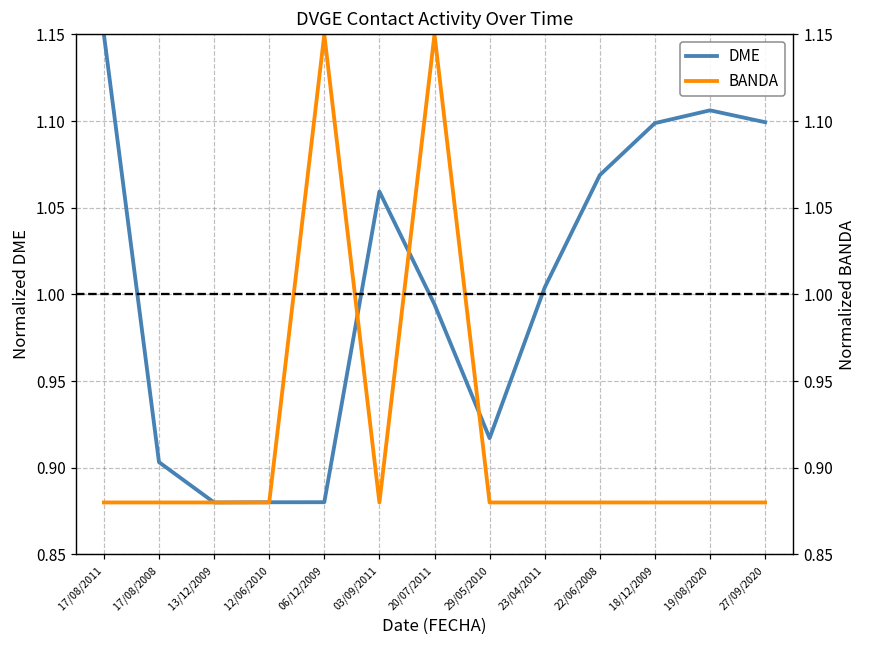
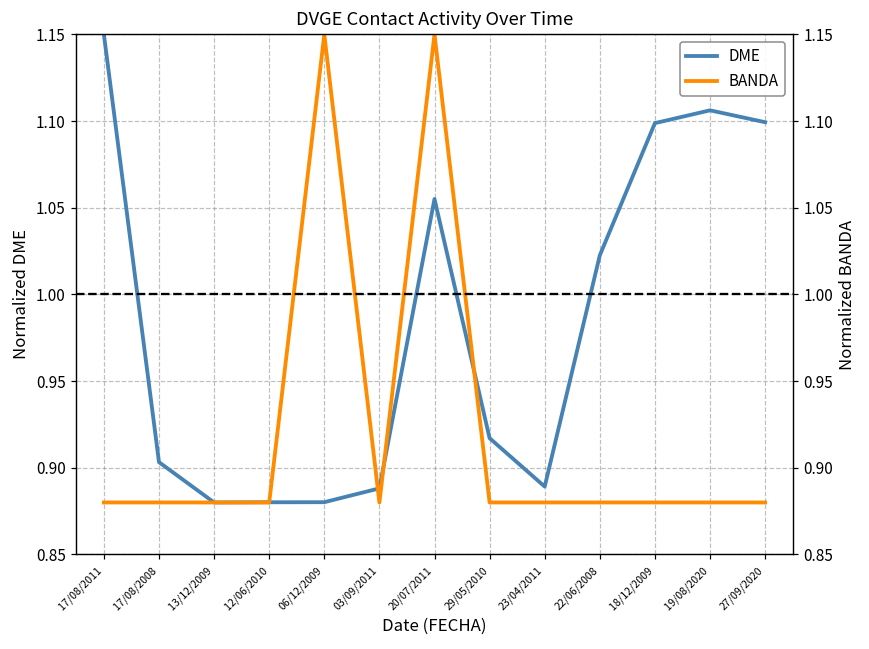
  {
    "DME": {
      "17/08/2011": 1.150,
      "17/08/2008": 0.903,
      "06/12/2009": 0.880,
-     "03/09/2011": 1.059,
-     "20/07/2011": 0.994,
+     "03/09/2011": 0.888,
+     "20/07/2011": 1.055,
      "29/05/2010": 0.917,
-     "23/04/2011": 1.004,
-     "22/06/2008": 1.069,
+     "23/04/2011": 0.889,
+     "22/06/2008": 1.023,
      "18/12/2009": 1.099,
      "19/08/2020": 1.106,
      "27/09/2020": 1.099
    },
    "BANDA": {
      "17/08/2011": 0.880,
      "17/08/2008": 0.880,
      "06/12/2009": 1.150,
      "03/09/2011": 0.880,
      "20/07/2011": 1.150,
      "29/05/2010": 0.880,
      "23/04/2011": 0.880,
      "22/06/2008": 0.880,
      "18/12/2009": 0.880,
      "19/08/2020": 0.880,
      "27/09/2020": 0.880
    }
  }
